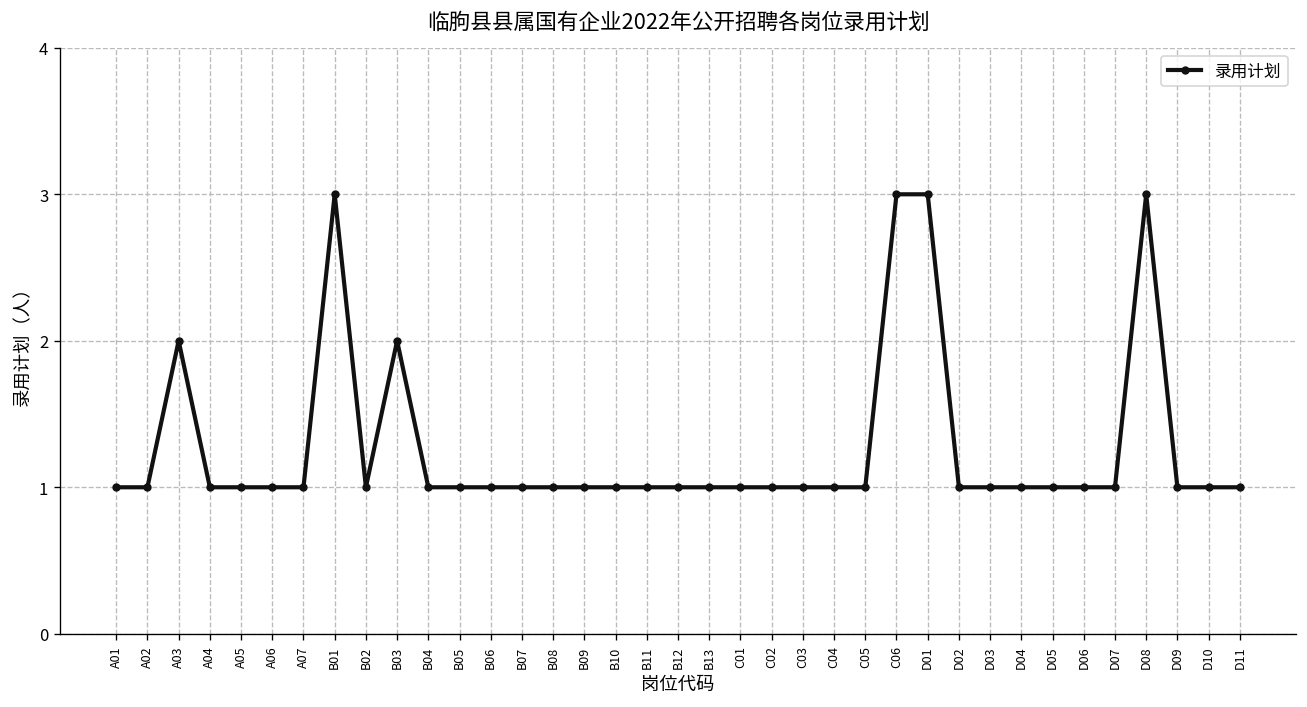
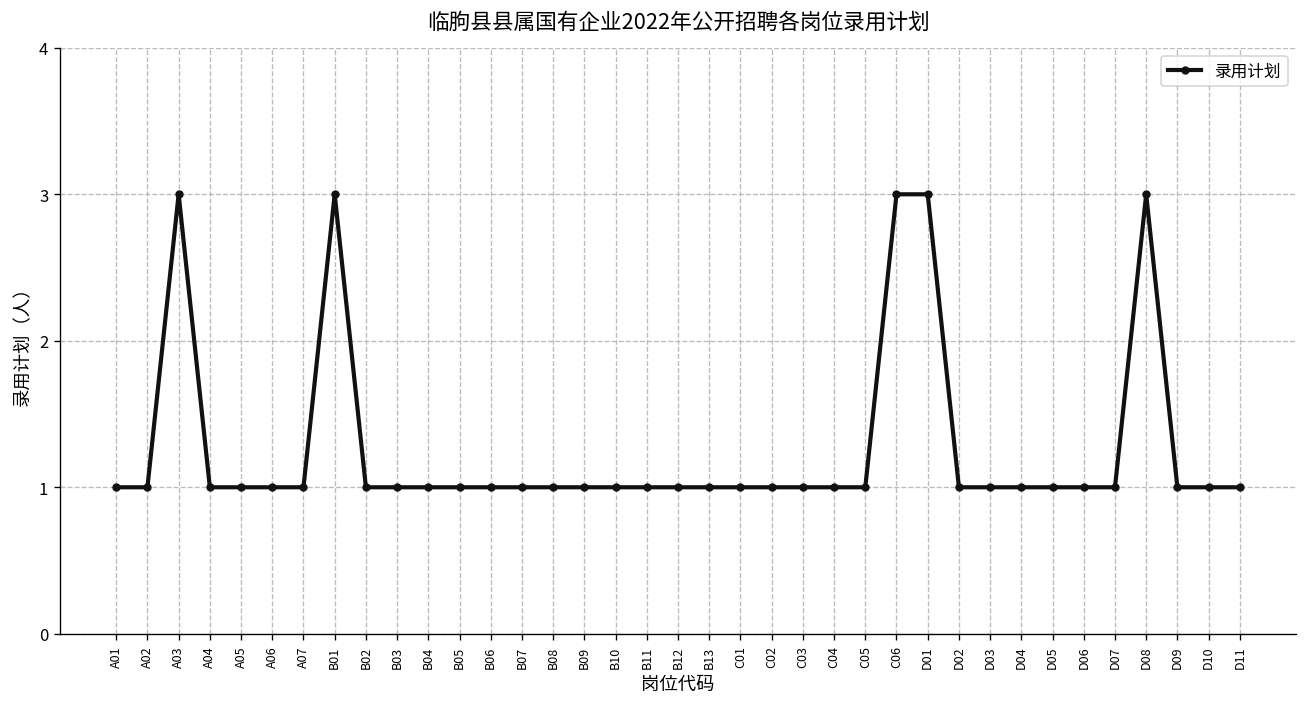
  {
    "A01": 1,
    "A02": 1,
-   "A03": 2,
+   "A03": 3,
    "A04": 1,
    "A05": 1,
    "A06": 1,
    "A07": 1,
    "B01": 3,
    "B02": 1,
-   "B03": 2,
+   "B03": 1,
    "B04": 1,
    "B05": 1,
    "B06": 1,
    "B07": 1,
    "B08": 1,
    "B09": 1,
    "B10": 1,
    "B11": 1,
    "B12": 1,
    "B13": 1,
    "C01": 1,
    "C02": 1,
    "C03": 1,
    "C04": 1,
    "C05": 1,
    "C06": 3,
    "D01": 3,
    "D02": 1,
    "D03": 1,
    "D04": 1,
    "D05": 1,
    "D06": 1,
    "D07": 1,
    "D08": 3,
    "D09": 1,
    "D10": 1,
    "D11": 1
  }
